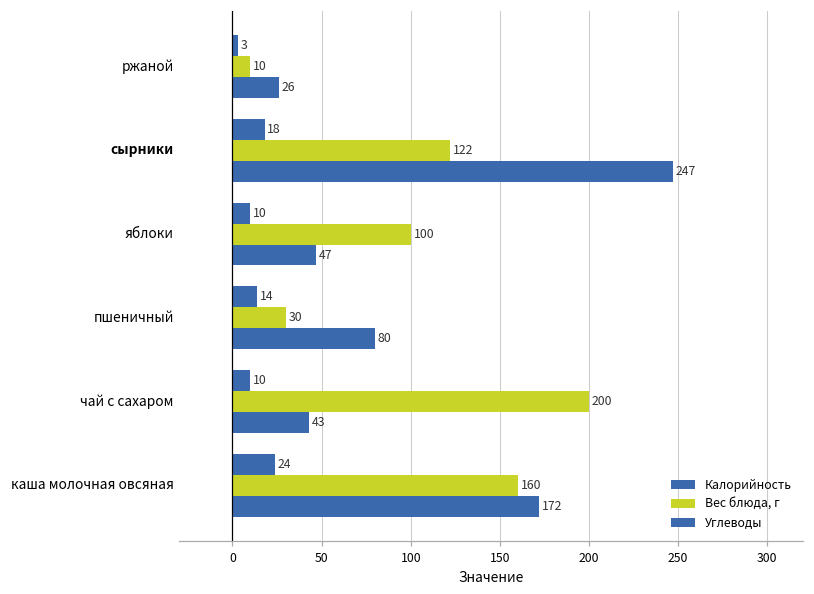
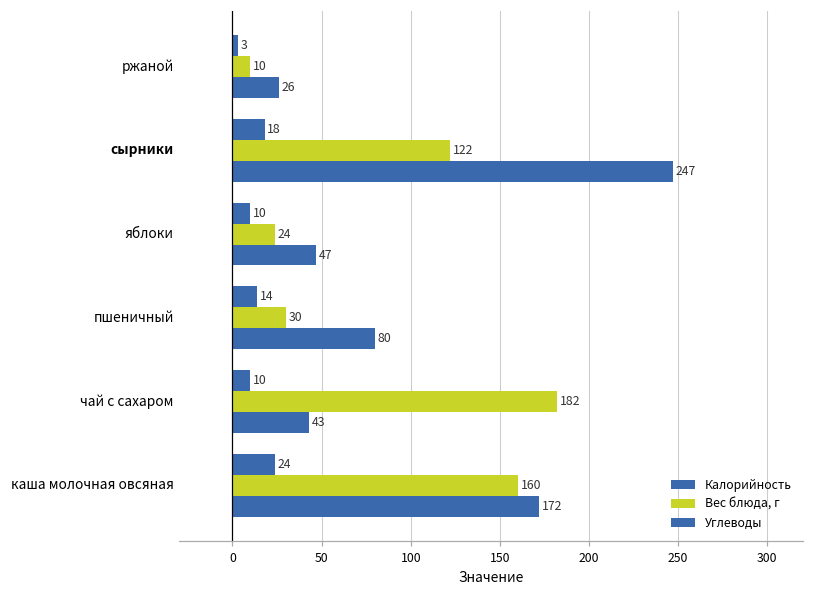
  {
    "Вес блюда, г": {
      "ржаной": 10,
      "сырники": 122,
-     "яблоки": 100,
+     "яблоки": 24,
      "пшеничный": 30,
-     "чай с сахаром": 200,
+     "чай с сахаром": 182,
      "каша молочная овсяная": 160
    }
  }
